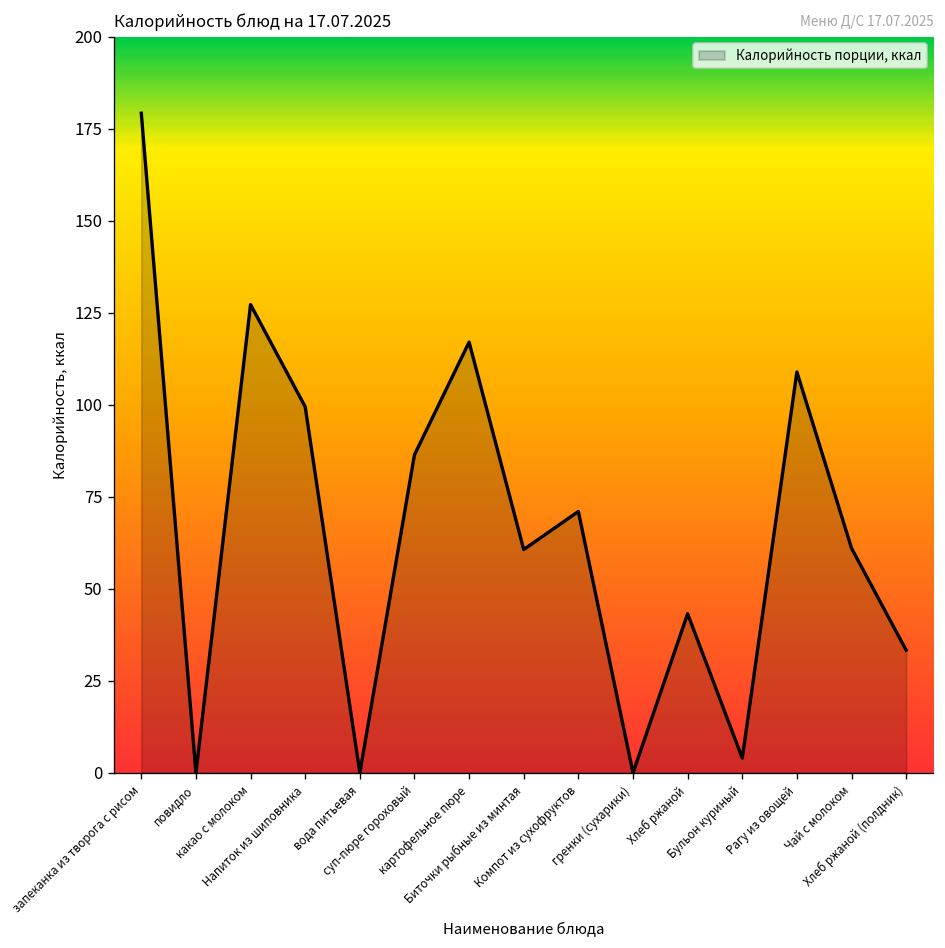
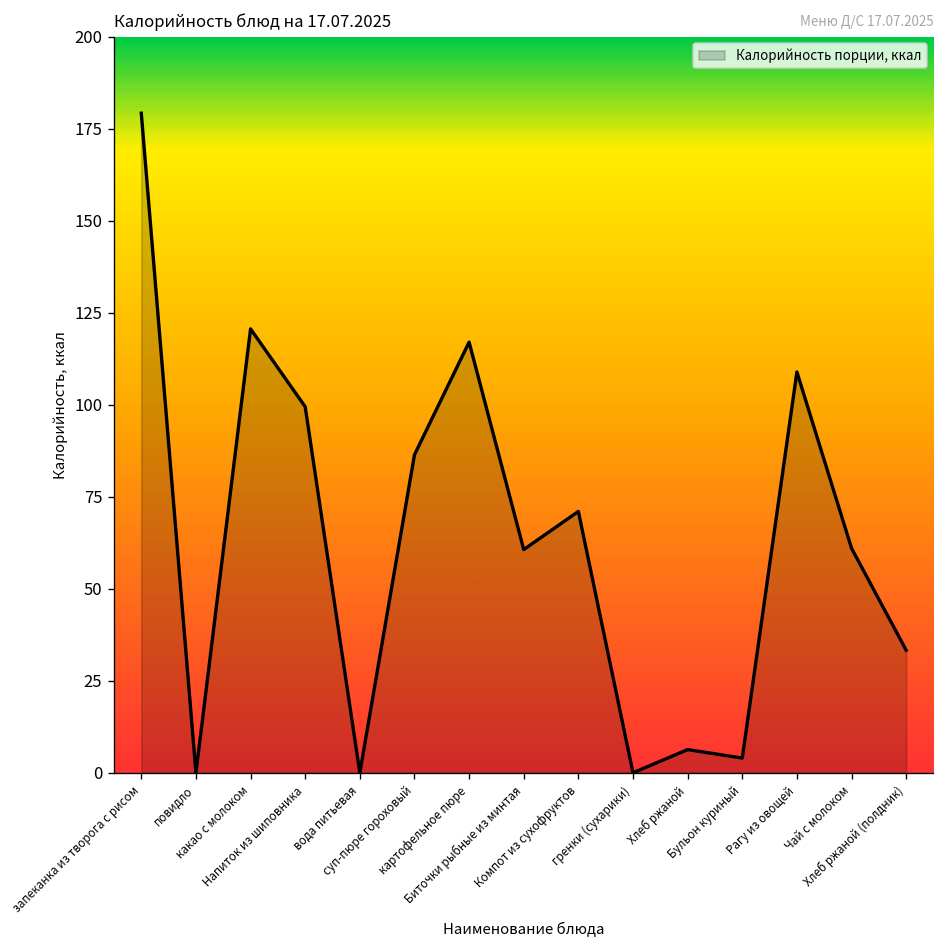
  {
    "запеканка из творога с рисом": 179,
    "повидло": 0,
-   "какао с молоком": 127,
+   "какао с молоком": 121,
    "Напиток из шиповника": 99,
    "вода питьевая": 0,
    "суп-пюре гороховый": 86,
    "картофельное пюре": 117,
    "Биточки рыбные из минтая": 61,
    "Компот из сухофруктов": 71,
    "гренки (сухарики)": 0,
-   "Хлеб ржаной": 43,
+   "Хлеб ржаной": 6,
    "Бульон куриный": 4,
    "Рагу из овощей": 109,
    "Чай с молоком": 61,
    "Хлеб ржаной (полдник)": 33
  }
